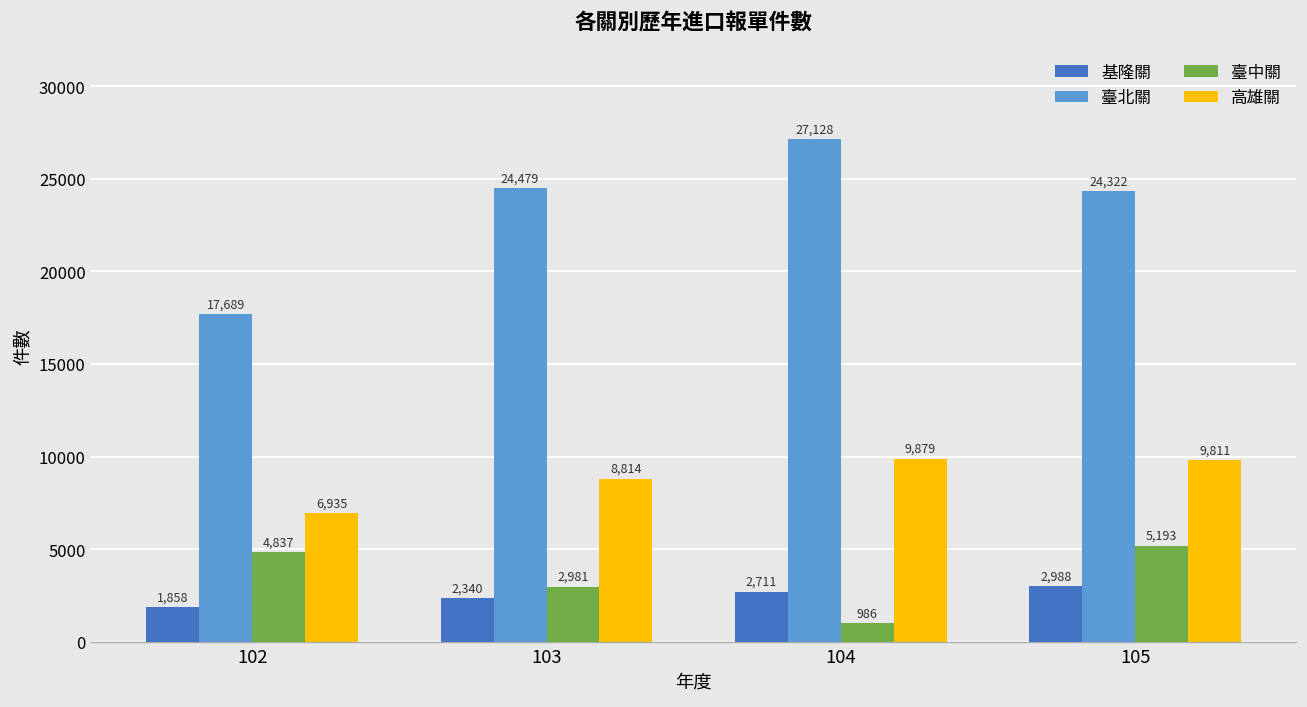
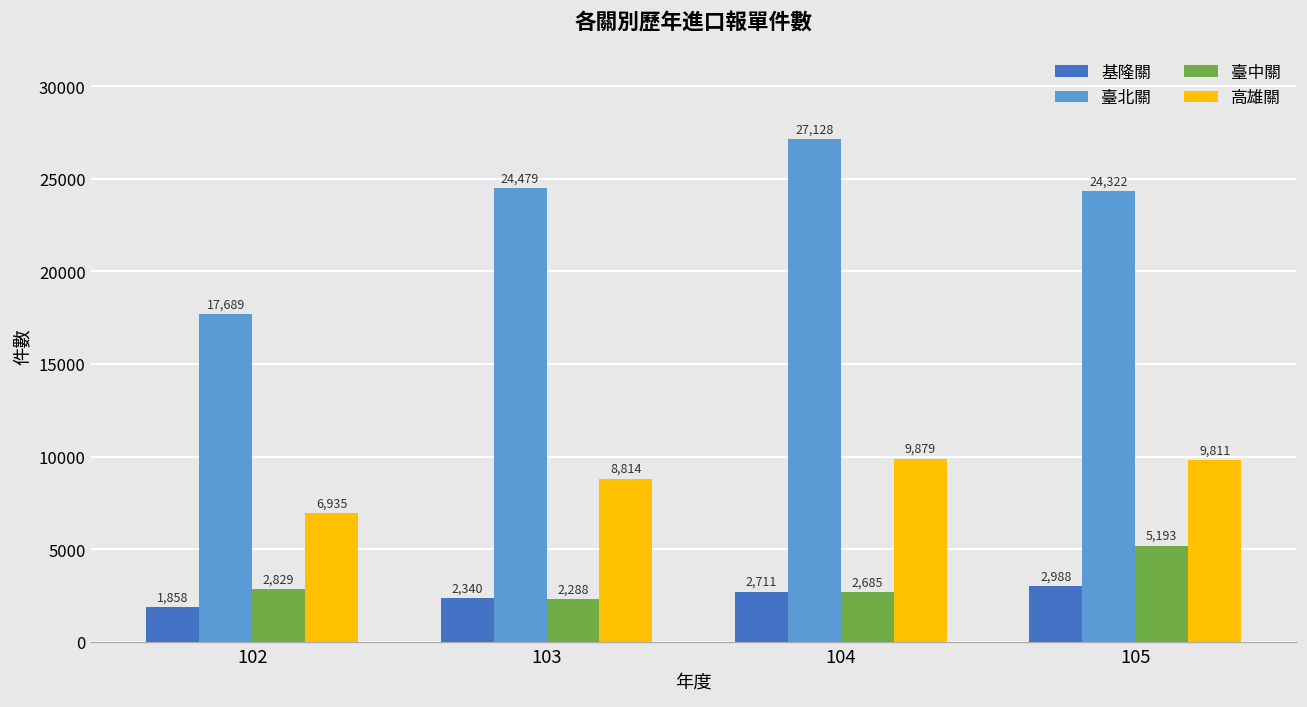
  {
    "臺中關": {
-     "102": "4,837",
-     "103": "2,981",
-     "104": "986",
+     "102": "2,829",
+     "103": "2,288",
+     "104": "2,685",
      "105": "5,193"
    },
    "高雄關": {
      "102": "6,935",
      "103": "8,814",
      "104": "9,879",
      "105": "9,811"
    }
  }
